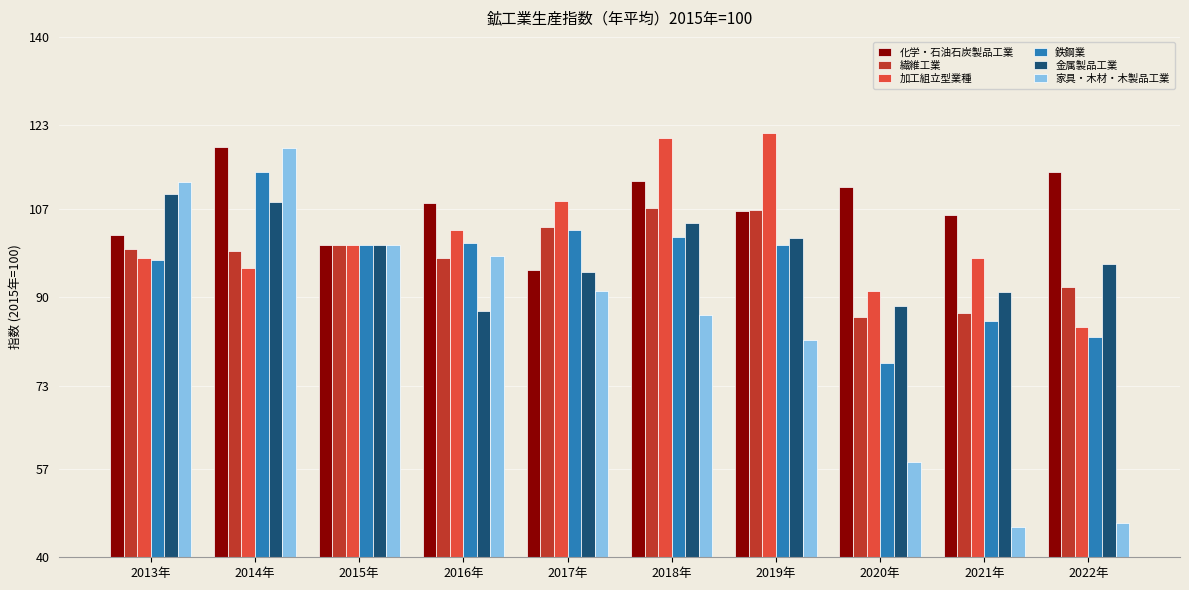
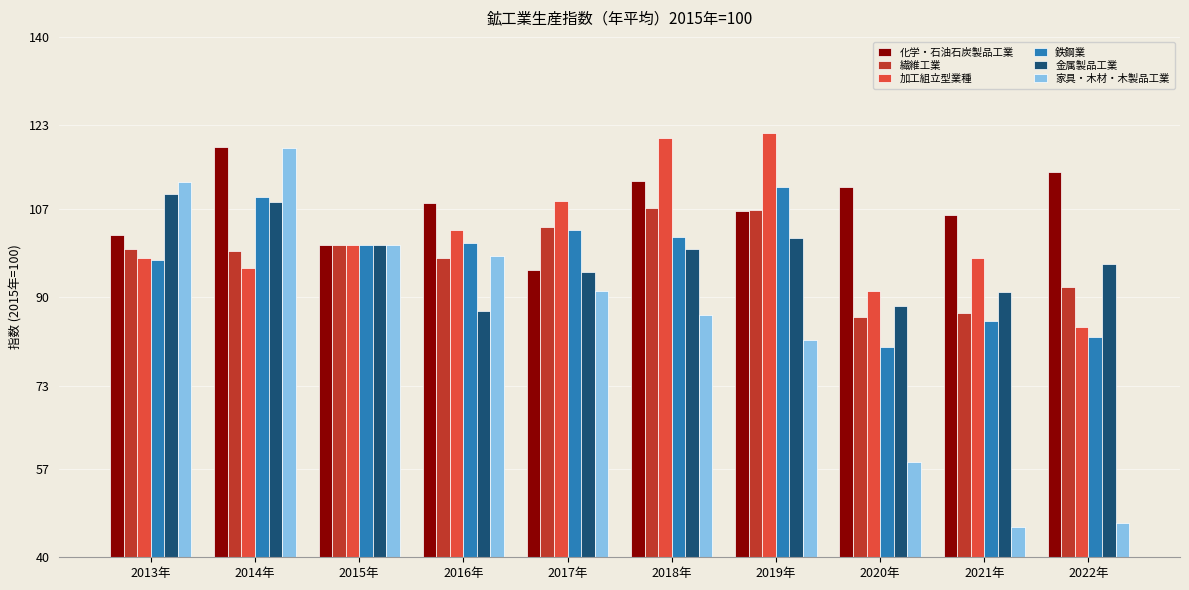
  {
    "化学・石油石炭製品工業": {
      "2013年": 102,
      "2014年": 119,
      "2015年": 100,
      "2016年": 108,
      "2017年": 95,
      "2018年": 112,
      "2019年": 107,
      "2020年": 111,
      "2021年": 106,
      "2022年": 114
    },
    "鉄鋼業": {
      "2013年": 97,
-     "2014年": 114,
+     "2014年": 109,
      "2015年": 100,
      "2016年": 100,
      "2017年": 103,
      "2018年": 102,
-     "2019年": 100,
-     "2020年": 77,
+     "2019年": 111,
+     "2020年": 81,
      "2021年": 85,
      "2022年": 82
    },
    "金属製品工業": {
      "2013年": 110,
      "2014年": 108,
      "2015年": 100,
      "2016年": 87,
      "2017年": 95,
-     "2018年": 104,
+     "2018年": 99,
      "2019年": 101,
      "2020年": 88,
      "2021年": 91,
      "2022年": 96
    },
    "家具・木材・木製品工業": {
      "2013年": 112,
      "2014年": 119,
      "2015年": 100,
      "2016年": 98,
      "2017年": 91,
      "2018年": 87,
      "2019年": 82,
      "2020年": 58,
      "2021年": 46,
      "2022年": 47
    }
  }
